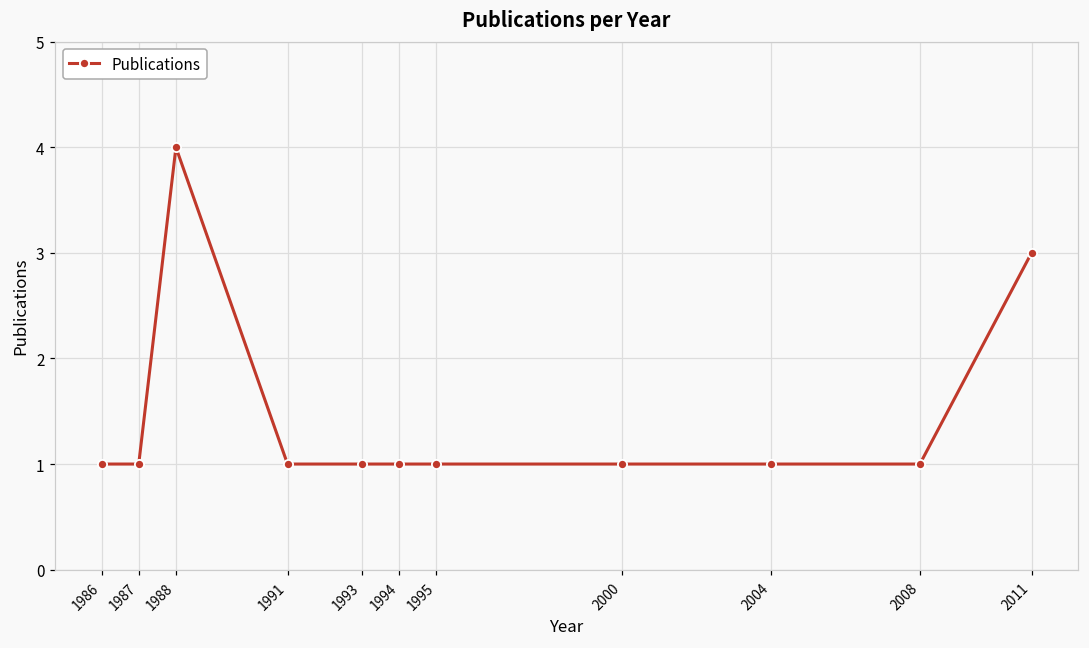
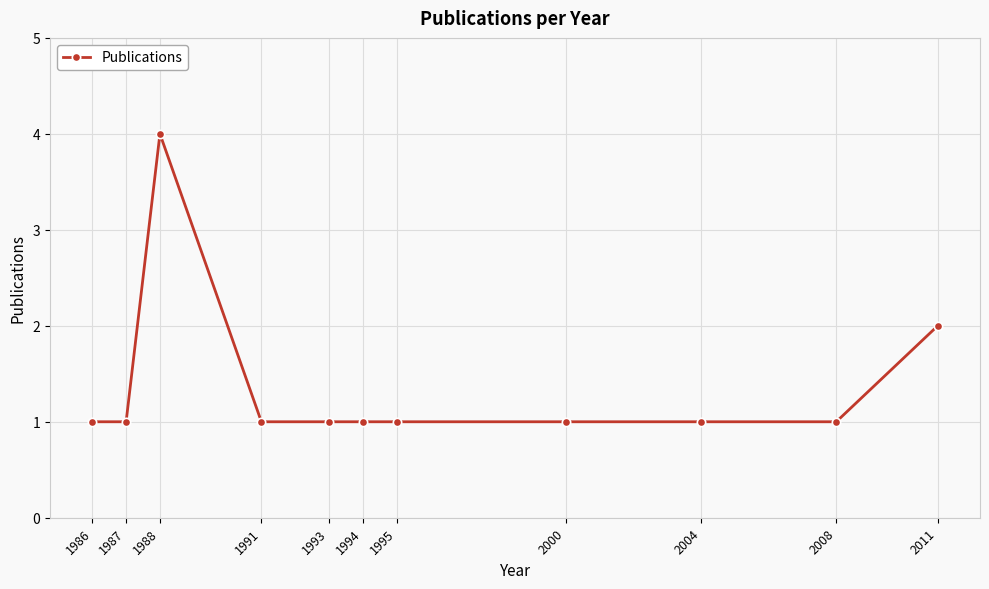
  {
    "1986": 1,
    "1987": 1,
    "1988": 4,
    "1991": 1,
    "1993": 1,
    "1994": 1,
    "1995": 1,
    "2000": 1,
    "2004": 1,
    "2008": 1,
-   "2011": 3
+   "2011": 2
  }
